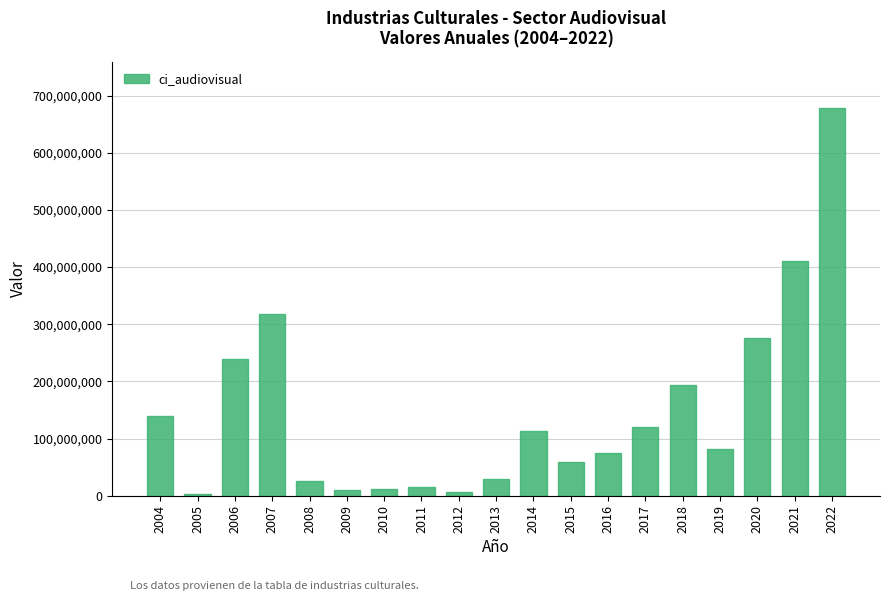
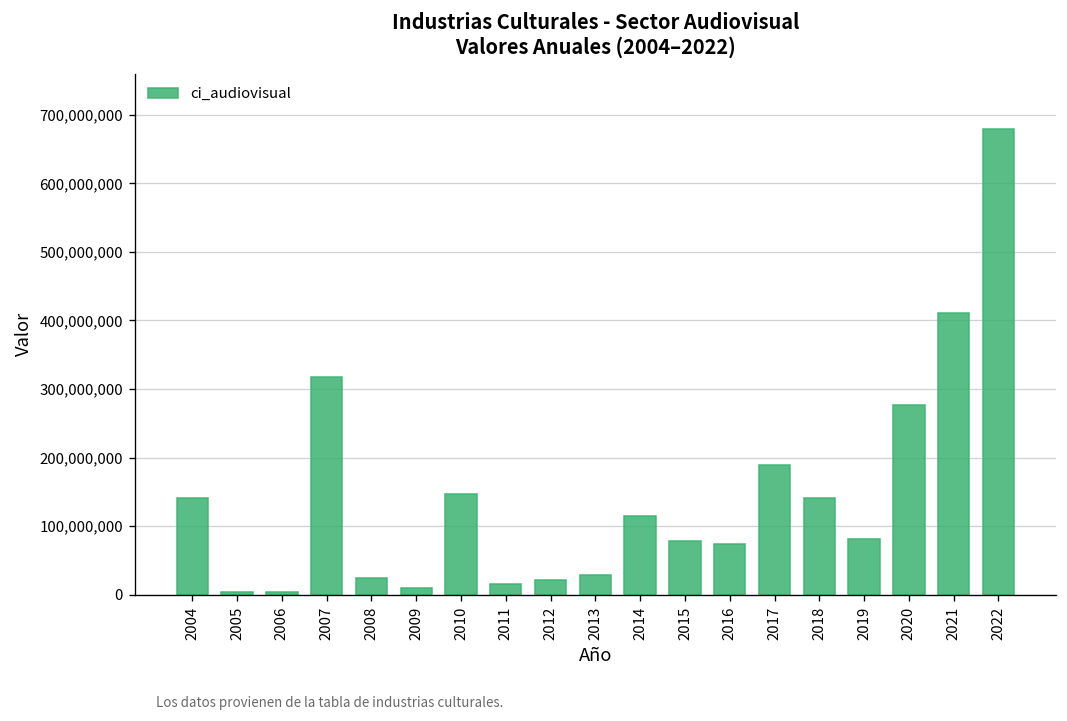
  {
    "2004": "140,000,000",
-   "2006": "240,000,000",
+   "2006": "0",
    "2007": "320,000,000",
    "2008": "20,000,000",
    "2009": "10,000,000",
-   "2010": "10,000,000",
+   "2010": "150,000,000",
    "2011": "20,000,000",
-   "2012": "10,000,000",
+   "2012": "20,000,000",
    "2013": "30,000,000",
    "2014": "110,000,000",
-   "2015": "60,000,000",
+   "2015": "80,000,000",
    "2016": "70,000,000",
-   "2017": "120,000,000",
-   "2018": "190,000,000",
+   "2017": "190,000,000",
+   "2018": "140,000,000",
    "2019": "80,000,000",
    "2020": "280,000,000",
    "2021": "410,000,000",
    "2022": "680,000,000"
  }
